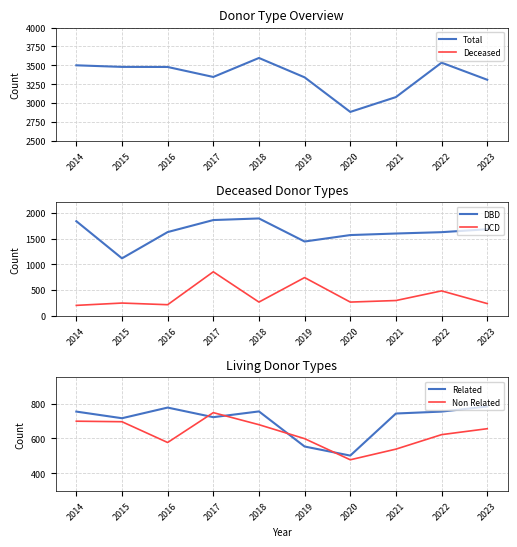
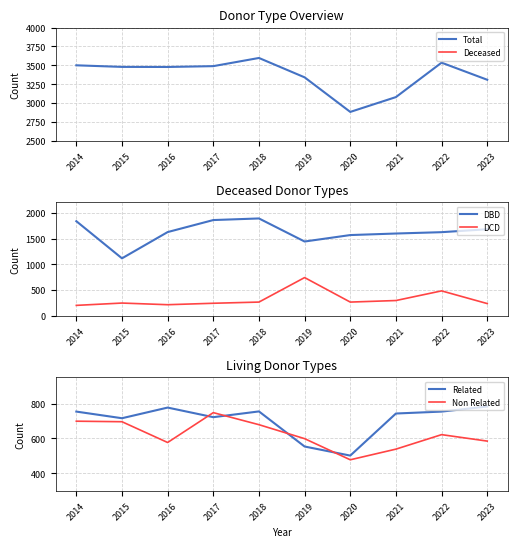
  {
    "Donor Type Overview": {
      "Total": {
        "2014": 3500,
        "2015": 3500,
        "2016": 3500,
-       "2017": 3300,
+       "2017": 3500,
        "2018": 3600,
        "2019": 3300,
        "2020": 2900,
        "2021": 3100,
        "2022": 3500,
        "2023": 3300
      }
    },
    "Deceased Donor Types": {
      "DBD": {
        "2014": 1800,
        "2015": 1100,
        "2016": 1600,
        "2017": 1900,
        "2018": 1900,
        "2019": 1400,
        "2020": 1600,
        "2021": 1600,
        "2022": 1600
      },
      "DCD": {
        "2014": 200,
        "2015": 300,
        "2016": 200,
-       "2017": 900,
+       "2017": 200,
        "2018": 300,
        "2019": 700,
        "2020": 300,
        "2021": 300,
        "2022": 500,
        "2023": 200
      }
    },
    "Living Donor Types": {
      "Related": {
        "2014": 750,
        "2015": 720,
        "2016": 780,
        "2017": 720,
        "2018": 760,
        "2019": 550,
        "2020": 500,
        "2021": 740,
        "2022": 750
      },
      "Non Related": {
        "2014": 700,
        "2015": 700,
        "2016": 580,
        "2017": 750,
        "2018": 680,
        "2019": 600,
        "2020": 480,
        "2021": 540,
        "2022": 620,
-       "2023": 660
+       "2023": 590
      }
    }
  }
